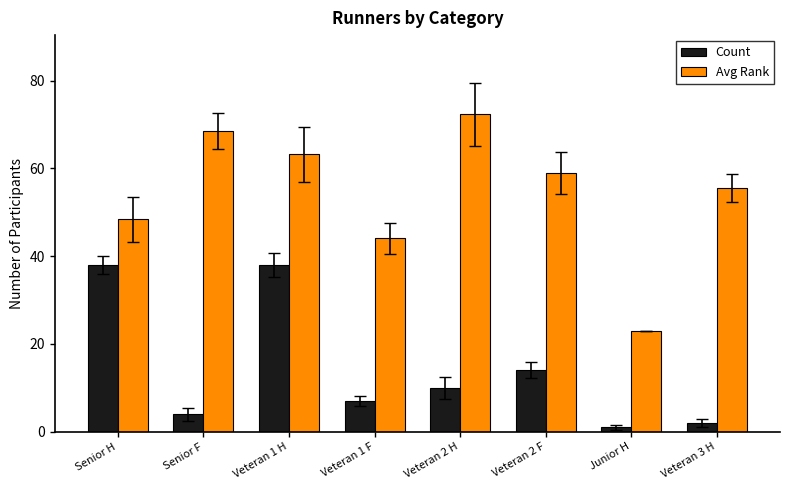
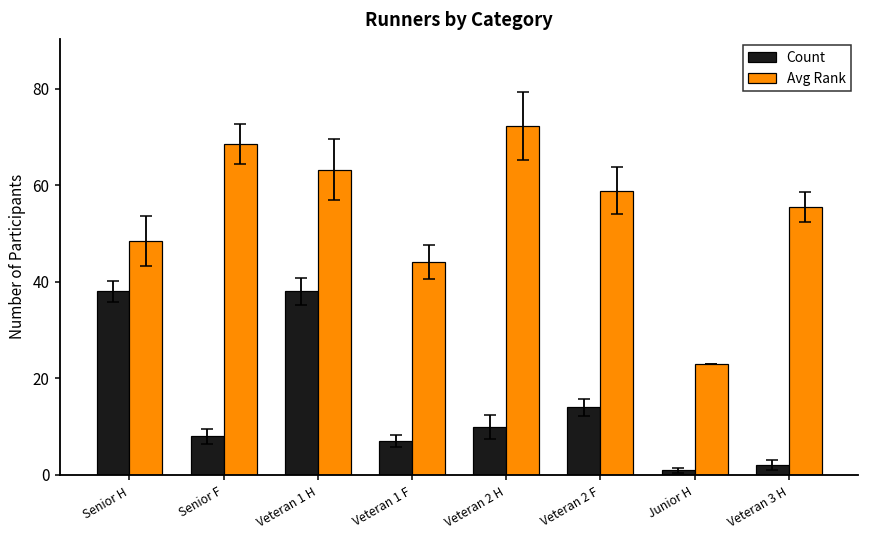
  {
    "Count": {
      "Senior H": 38,
-     "Senior F": 4,
+     "Senior F": 8,
      "Veteran 1 H": 38,
      "Veteran 1 F": 7,
      "Veteran 2 H": 10,
      "Veteran 2 F": 14,
      "Junior H": 1,
      "Veteran 3 H": 2
    },
    "Avg Rank": {
      "Senior H": 48,
      "Senior F": 69,
      "Veteran 1 H": 63,
      "Veteran 1 F": 44,
      "Veteran 2 H": 72,
      "Veteran 2 F": 59,
      "Junior H": 23,
      "Veteran 3 H": 56
    }
  }
